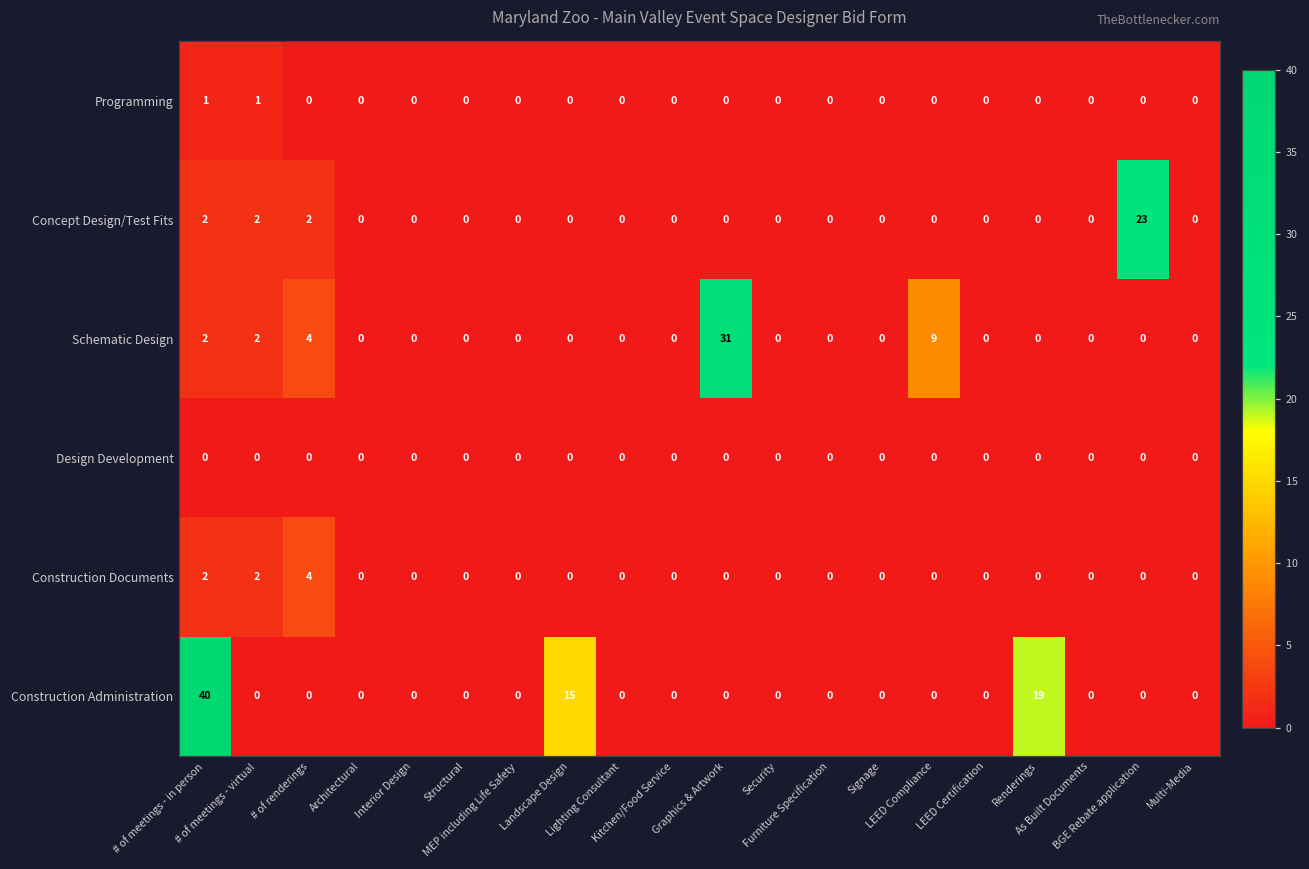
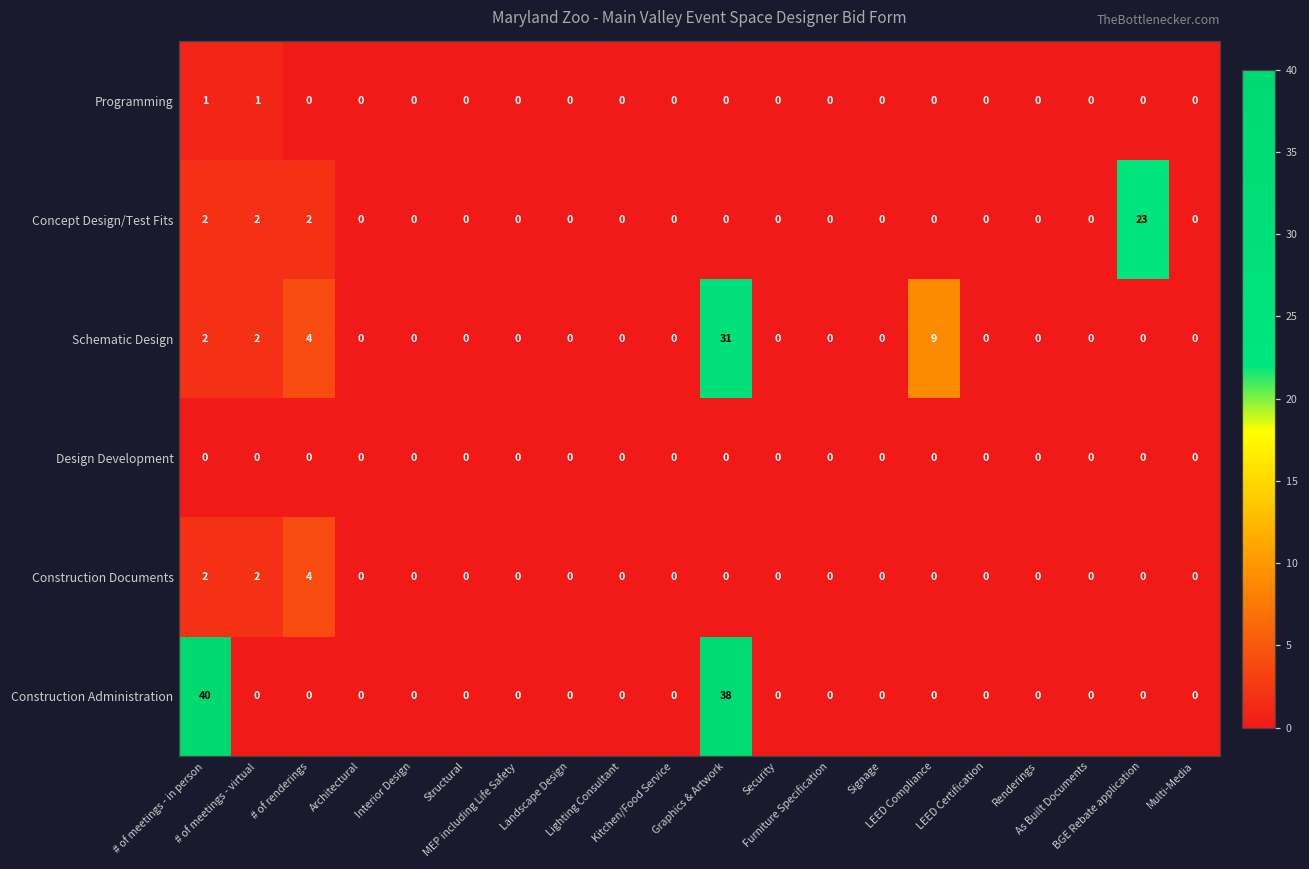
  {
    "Programming": {
      "# of meetings - in person": 1,
      "# of meetings - virtual": 1,
      "# of renderings": 0,
      "Architectural": 0,
      "Interior Design": 0,
      "Structural": 0,
      "MEP including Life Safety": 0,
      "Landscape Design": 0,
      "Lighting Consultant": 0,
      "Kitchen/Food Service": 0,
      "Graphics & Artwork": 0,
      "Security": 0,
      "Furniture Specification": 0,
      "Signage": 0,
      "LEED Compliance": 0,
      "LEED Certification": 0,
      "Renderings": 0,
      "As Built Documents": 0,
      "BGE Rebate application": 0,
      "Multi-Media": 0
    },
    "Concept Design/Test Fits": {
      "# of meetings - in person": 2,
      "# of meetings - virtual": 2,
      "# of renderings": 2,
      "Architectural": 0,
      "Interior Design": 0,
      "Structural": 0,
      "MEP including Life Safety": 0,
      "Landscape Design": 0,
      "Lighting Consultant": 0,
      "Kitchen/Food Service": 0,
      "Graphics & Artwork": 0,
      "Security": 0,
      "Furniture Specification": 0,
      "Signage": 0,
      "LEED Compliance": 0,
      "LEED Certification": 0,
      "Renderings": 0,
      "As Built Documents": 0,
      "BGE Rebate application": 23,
      "Multi-Media": 0
    },
    "Schematic Design": {
      "# of meetings - in person": 2,
      "# of meetings - virtual": 2,
      "# of renderings": 4,
      "Architectural": 0,
      "Interior Design": 0,
      "Structural": 0,
      "MEP including Life Safety": 0,
      "Landscape Design": 0,
      "Lighting Consultant": 0,
      "Kitchen/Food Service": 0,
      "Graphics & Artwork": 31,
      "Security": 0,
      "Furniture Specification": 0,
      "Signage": 0,
      "LEED Compliance": 9,
      "LEED Certification": 0,
      "Renderings": 0,
      "As Built Documents": 0,
      "BGE Rebate application": 0,
      "Multi-Media": 0
    },
    "Design Development": {
      "# of meetings - in person": 0,
      "# of meetings - virtual": 0,
      "# of renderings": 0,
      "Architectural": 0,
      "Interior Design": 0,
      "Structural": 0,
      "MEP including Life Safety": 0,
      "Landscape Design": 0,
      "Lighting Consultant": 0,
      "Kitchen/Food Service": 0,
      "Graphics & Artwork": 0,
      "Security": 0,
      "Furniture Specification": 0,
      "Signage": 0,
      "LEED Compliance": 0,
      "LEED Certification": 0,
      "Renderings": 0,
      "As Built Documents": 0,
      "BGE Rebate application": 0,
      "Multi-Media": 0
    },
    "Construction Documents": {
      "# of meetings - in person": 2,
      "# of meetings - virtual": 2,
      "# of renderings": 4,
      "Architectural": 0,
      "Interior Design": 0,
      "Structural": 0,
      "MEP including Life Safety": 0,
      "Landscape Design": 0,
      "Lighting Consultant": 0,
      "Kitchen/Food Service": 0,
      "Graphics & Artwork": 0,
      "Security": 0,
      "Furniture Specification": 0,
      "Signage": 0,
      "LEED Compliance": 0,
      "LEED Certification": 0,
      "Renderings": 0,
      "As Built Documents": 0,
      "BGE Rebate application": 0,
      "Multi-Media": 0
    },
    "Construction Administration": {
      "# of meetings - in person": 40,
      "# of meetings - virtual": 0,
      "# of renderings": 0,
      "Architectural": 0,
      "Interior Design": 0,
      "Structural": 0,
      "MEP including Life Safety": 0,
-     "Landscape Design": 15,
+     "Landscape Design": 0,
      "Lighting Consultant": 0,
      "Kitchen/Food Service": 0,
-     "Graphics & Artwork": 0,
+     "Graphics & Artwork": 38,
      "Security": 0,
      "Furniture Specification": 0,
      "Signage": 0,
      "LEED Compliance": 0,
      "LEED Certification": 0,
-     "Renderings": 19,
+     "Renderings": 0,
      "As Built Documents": 0,
      "BGE Rebate application": 0,
      "Multi-Media": 0
    }
  }
